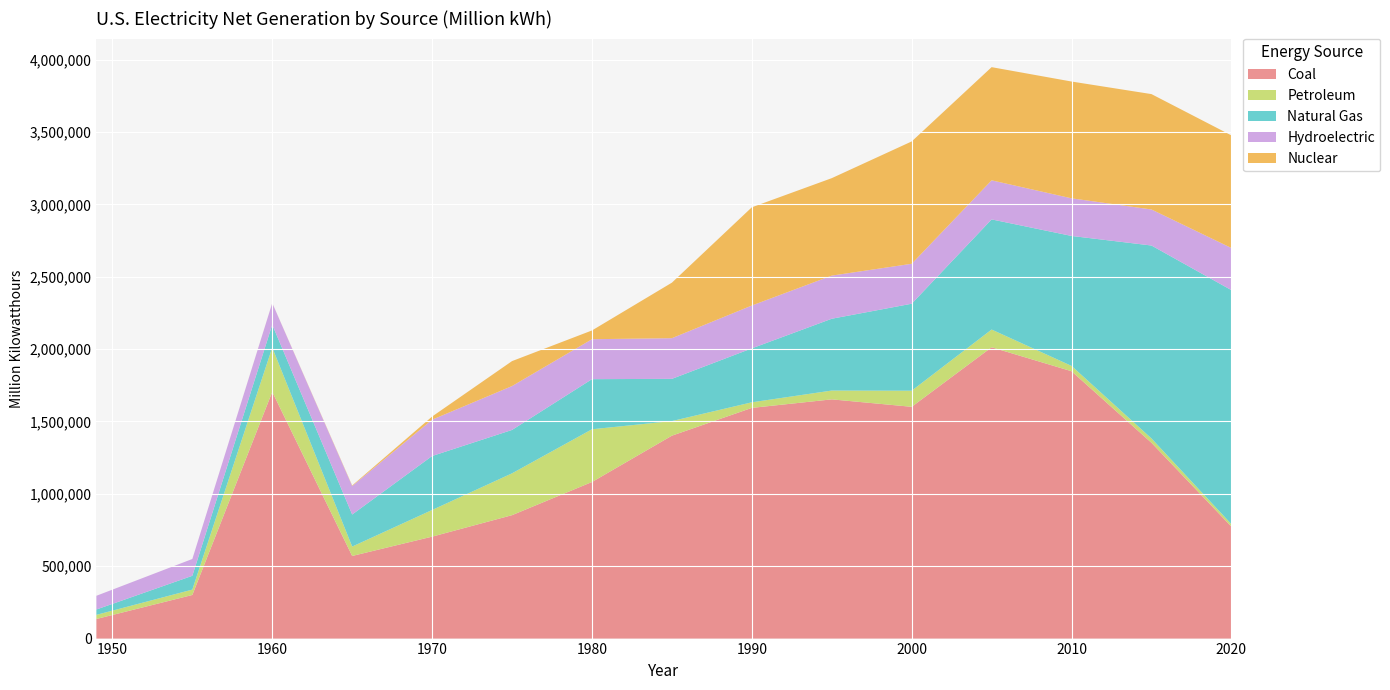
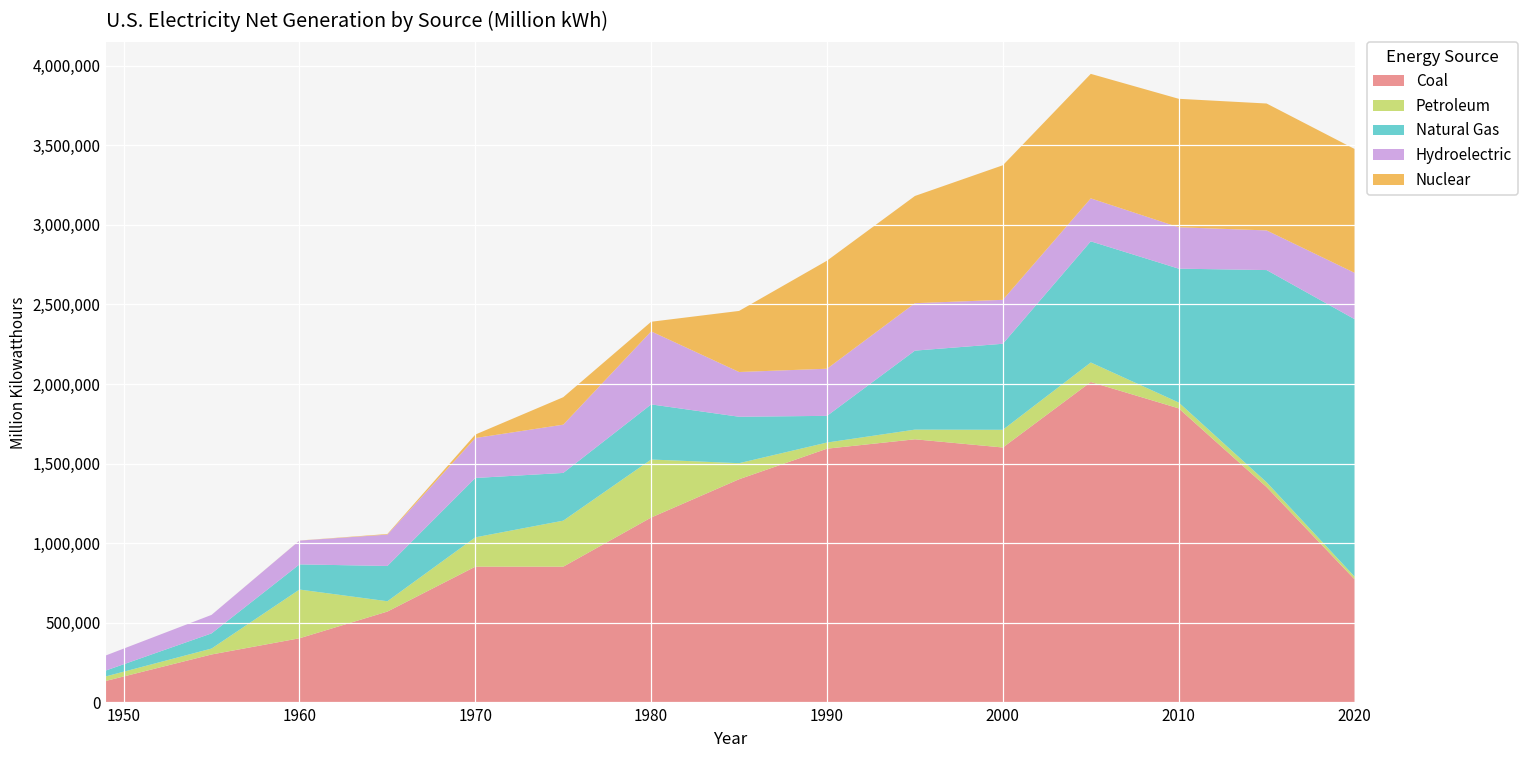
  {
    "Coal": {
-     "1960": "1,700,000",
-     "1970": "700,000",
-     "1980": "1,080,000",
+     "1960": "400,000",
+     "1970": "850,000",
+     "1980": "1,160,000",
      "1990": "1,590,000",
      "2000": "1,600,000",
      "2010": "1,850,000"
    },
    "Petroleum": {
      "1960": "310,000",
      "1970": "180,000",
      "1980": "360,000",
      "1990": "40,000",
      "2000": "110,000",
      "2010": "40,000"
    },
    "Natural Gas": {
      "1960": "160,000",
      "1970": "370,000",
      "1980": "350,000",
-     "1990": "370,000",
-     "2000": "600,000",
-     "2010": "900,000",
+     "1990": "170,000",
+     "2000": "540,000",
+     "2010": "840,000",
      "2020": "1,620,000"
    },
    "Hydroelectric": {
      "1970": "250,000",
-     "1980": "280,000",
+     "1980": "460,000",
      "1990": "300,000",
      "2000": "280,000",
      "2010": "260,000",
      "2020": "290,000"
    },
    "Nuclear": {
      "1970": "20,000",
      "1980": "60,000",
      "1990": "680,000",
      "2000": "850,000",
      "2010": "810,000",
      "2020": "780,000"
    }
  }
